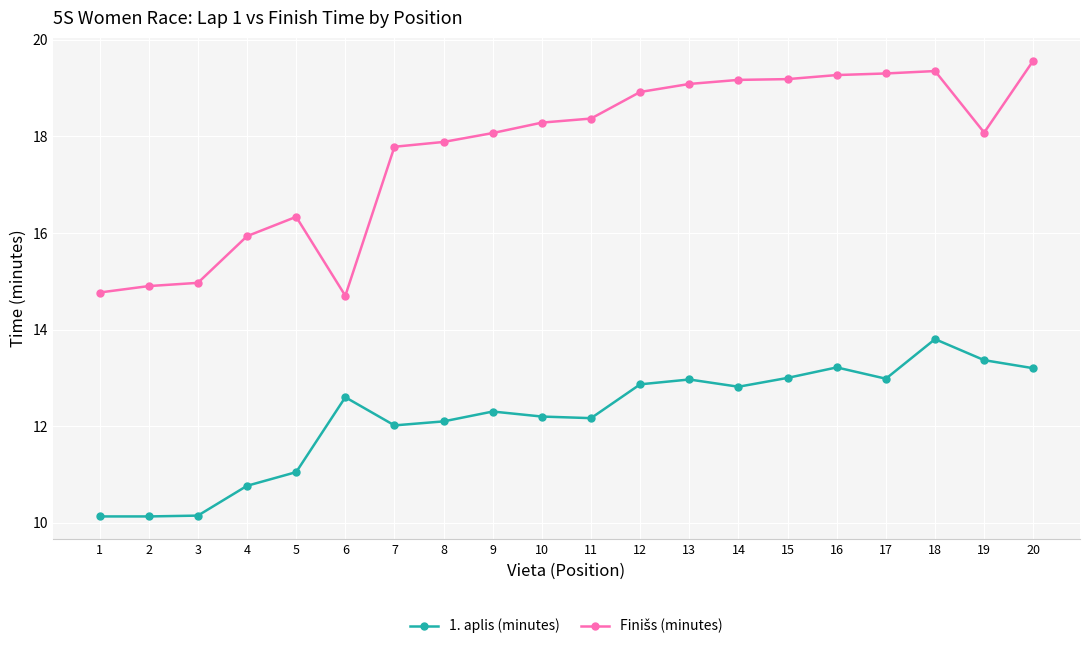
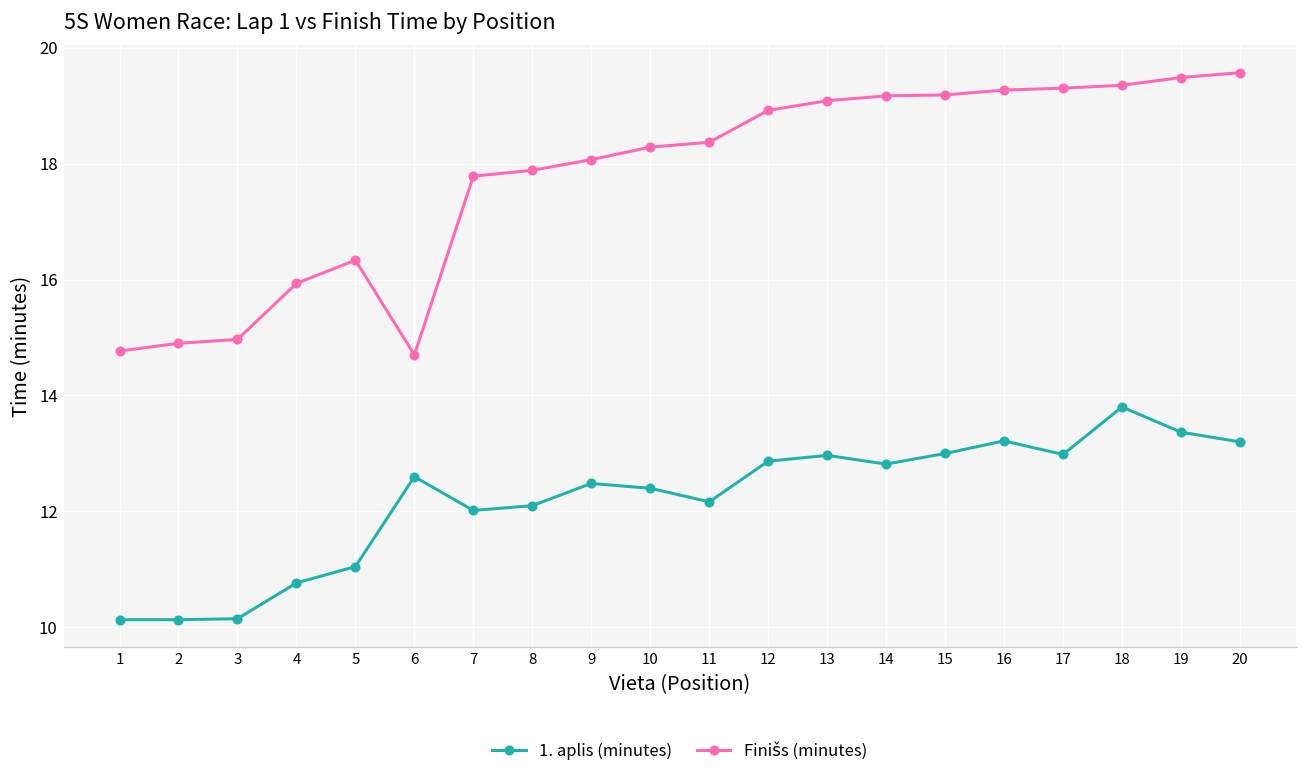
  {
    "1. aplis (minutes)": {
      "1": 10.1,
      "2": 10.1,
      "3": 10.2,
      "4": 10.8,
      "5": 11.1,
      "6": 12.6,
      "7": 12.0,
      "8": 12.1,
-     "9": 12.3,
-     "10": 12.2,
+     "9": 12.5,
+     "10": 12.4,
      "11": 12.2,
      "12": 12.9,
      "13": 13.0,
      "14": 12.8,
      "15": 13.0,
      "16": 13.2,
      "17": 13.0,
      "18": 13.8,
      "19": 13.4,
      "20": 13.2
    },
    "Finišs (minutes)": {
      "1": 14.8,
      "2": 14.9,
      "3": 15.0,
      "4": 15.9,
      "5": 16.3,
      "6": 14.7,
      "7": 17.8,
      "8": 17.9,
      "9": 18.1,
      "10": 18.3,
      "11": 18.4,
      "12": 18.9,
      "13": 19.1,
      "14": 19.2,
      "15": 19.2,
      "16": 19.3,
      "17": 19.3,
      "18": 19.4,
-     "19": 18.1,
+     "19": 19.5,
      "20": 19.6
    }
  }
